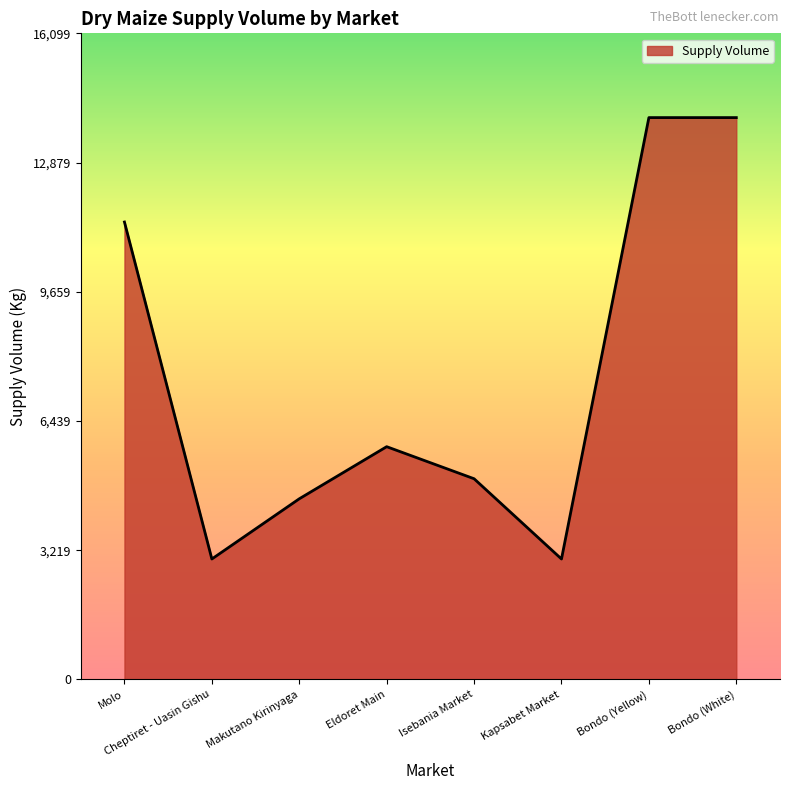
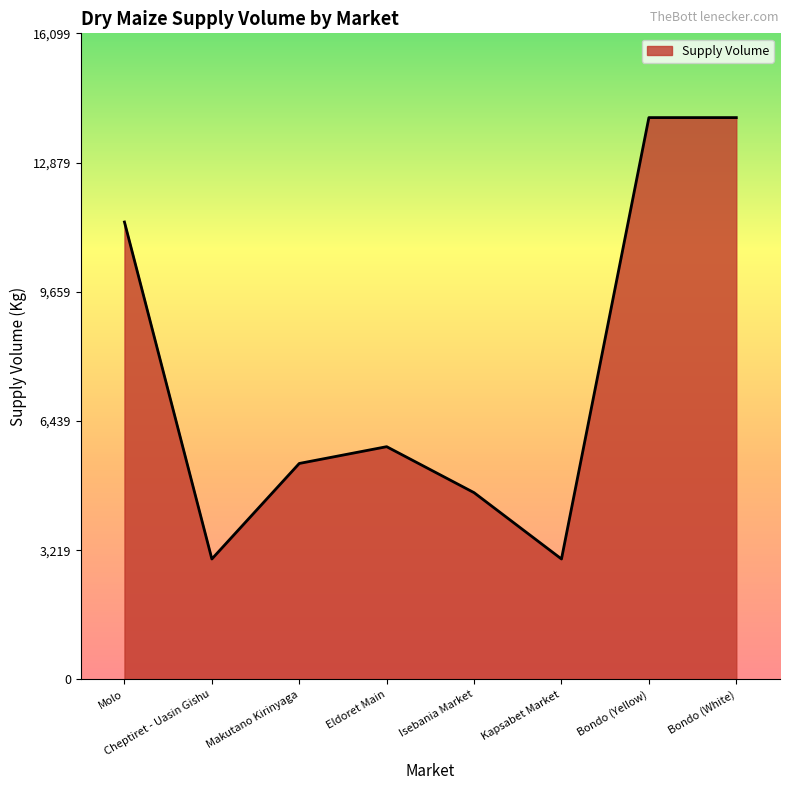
  {
    "Molo": "11,400",
    "Cheptiret - Uasin Gishu": "3,000",
-   "Makutano Kirinyaga": "4,500",
+   "Makutano Kirinyaga": "5,400",
    "Eldoret Main": "5,800",
-   "Isebania Market": "5,000",
+   "Isebania Market": "4,700",
    "Kapsabet Market": "3,000",
    "Bondo (Yellow)": "14,000",
    "Bondo (White)": "14,000"
  }
